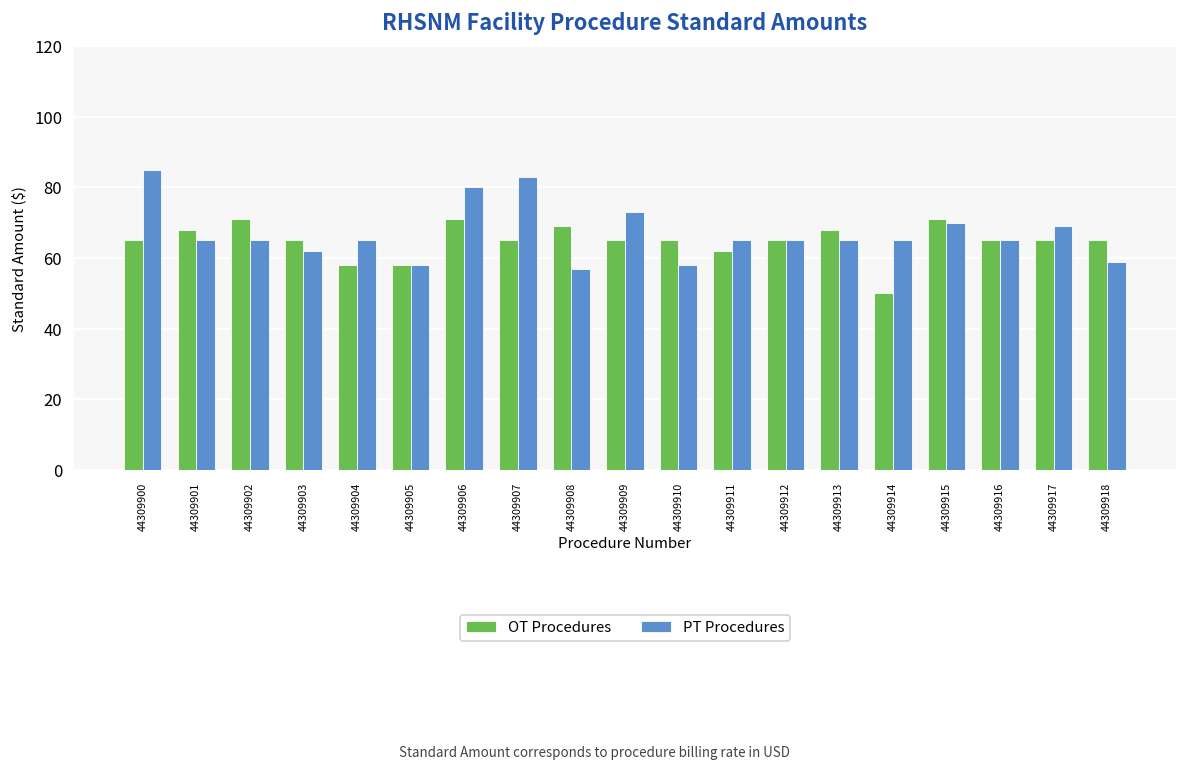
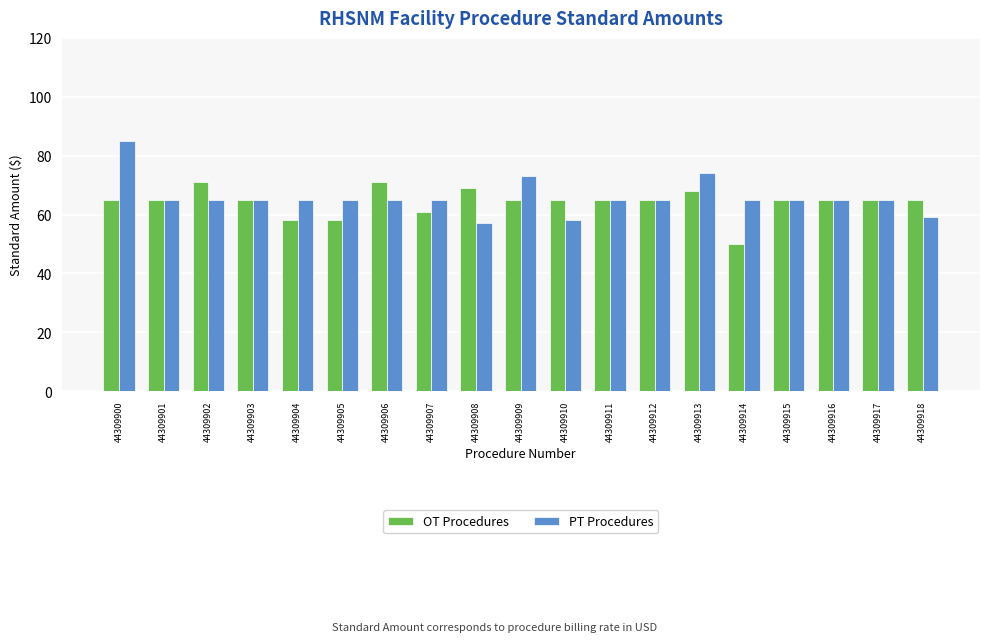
  {
    "OT Procedures": {
      "44309900": 65,
-     "44309901": 68,
+     "44309901": 65,
      "44309902": 71,
      "44309903": 65,
      "44309904": 58,
      "44309905": 58,
      "44309906": 71,
-     "44309907": 65,
+     "44309907": 61,
      "44309908": 69,
      "44309909": 65,
      "44309910": 65,
-     "44309911": 62,
+     "44309911": 65,
      "44309912": 65,
      "44309913": 68,
      "44309914": 50,
-     "44309915": 71,
+     "44309915": 65,
      "44309916": 65,
      "44309917": 65,
      "44309918": 65
    },
    "PT Procedures": {
      "44309900": 85,
      "44309901": 65,
      "44309902": 65,
-     "44309903": 62,
+     "44309903": 65,
      "44309904": 65,
-     "44309905": 58,
-     "44309906": 80,
-     "44309907": 83,
+     "44309905": 65,
+     "44309906": 65,
+     "44309907": 65,
      "44309908": 57,
      "44309909": 73,
      "44309910": 58,
      "44309911": 65,
      "44309912": 65,
-     "44309913": 65,
+     "44309913": 74,
      "44309914": 65,
-     "44309915": 70,
+     "44309915": 65,
      "44309916": 65,
-     "44309917": 69,
+     "44309917": 65,
      "44309918": 59
    }
  }
